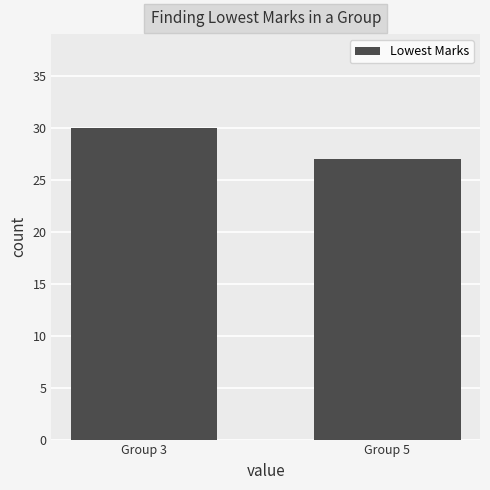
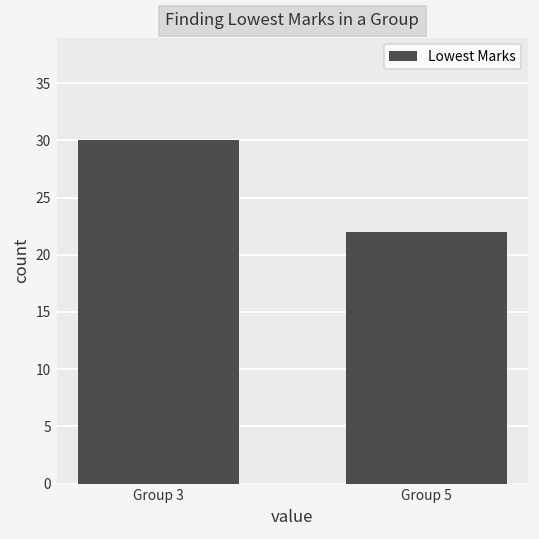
  {
    "Group 3": 30,
-   "Group 5": 27
+   "Group 5": 22
  }
